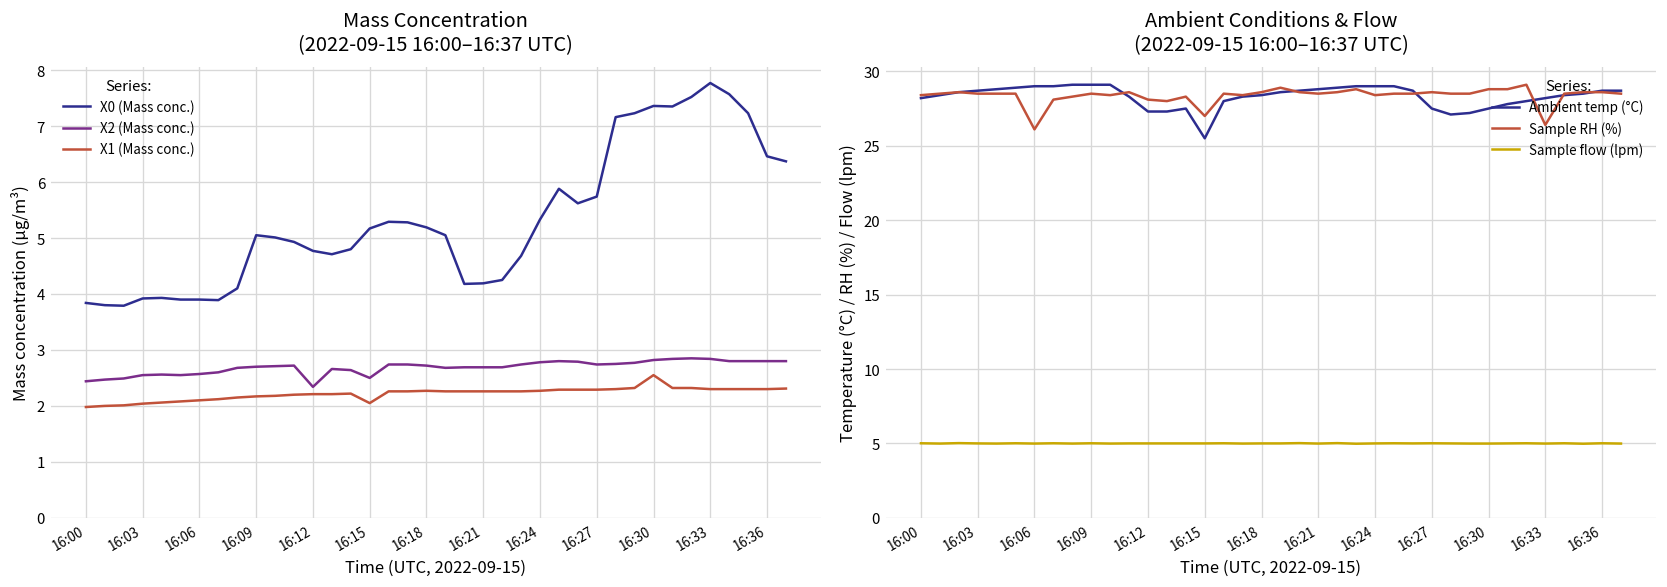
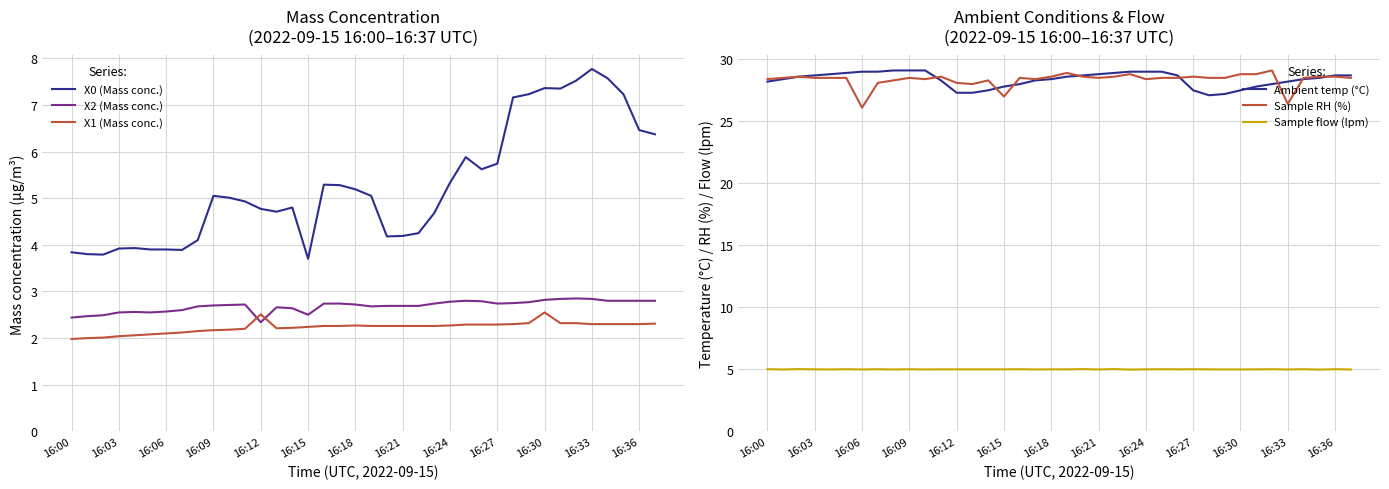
  {
    "Mass Concentration (2022-09-15 16:00–16:37 UTC)": {
      "X0 (Mass conc.)": {
        "16:00": 3.8,
        "16:03": 3.9,
        "16:06": 3.9,
        "16:09": 5.1,
        "16:12": 4.8,
-       "16:15": 5.2,
+       "16:15": 3.7,
        "16:18": 5.2,
        "16:21": 4.2,
        "16:24": 5.3,
        "16:27": 5.7,
        "16:30": 7.4,
        "16:33": 7.8,
        "16:36": 6.5
      },
      "X2 (Mass conc.)": {
        "16:00": 2.4,
        "16:03": 2.6,
        "16:06": 2.6,
        "16:09": 2.7,
        "16:12": 2.3,
        "16:15": 2.5,
        "16:18": 2.7,
        "16:21": 2.7,
        "16:24": 2.8,
        "16:27": 2.7,
        "16:30": 2.8,
        "16:33": 2.8,
        "16:36": 2.8
      },
      "X1 (Mass conc.)": {
        "16:00": 2.0,
        "16:03": 2.0,
        "16:06": 2.1,
        "16:09": 2.2,
-       "16:12": 2.2,
-       "16:15": 2.1,
+       "16:12": 2.5,
+       "16:15": 2.2,
        "16:18": 2.3,
        "16:21": 2.3,
        "16:24": 2.3,
        "16:27": 2.3,
        "16:30": 2.6,
        "16:33": 2.3,
        "16:36": 2.3
      }
    },
    "Ambient Conditions & Flow (2022-09-15 16:00–16:37 UTC)": {
      "Ambient temp (°C)": {
        "16:06": 29.0,
        "16:09": 29.1,
        "16:12": 27.3,
-       "16:15": 25.5,
+       "16:15": 27.8,
        "16:21": 28.8,
        "16:24": 29.0,
        "16:27": 27.5,
        "16:30": 27.5,
        "16:33": 28.2
      },
      "Sample RH (%)": {
        "16:06": 26.1,
        "16:09": 28.5,
        "16:12": 28.1,
        "16:15": 27.0,
        "16:21": 28.5,
        "16:24": 28.4,
        "16:27": 28.6,
        "16:30": 28.8,
        "16:33": 26.4
      },
      "Sample flow (lpm)": {
        "16:00": 5.0,
        "16:03": 5.0,
        "16:06": 5.0,
        "16:09": 5.0,
        "16:12": 5.0,
        "16:15": 5.0,
        "16:18": 5.0,
        "16:21": 5.0,
        "16:24": 5.0,
        "16:27": 5.0,
        "16:30": 5.0,
        "16:33": 5.0,
        "16:36": 5.0
      }
    }
  }
